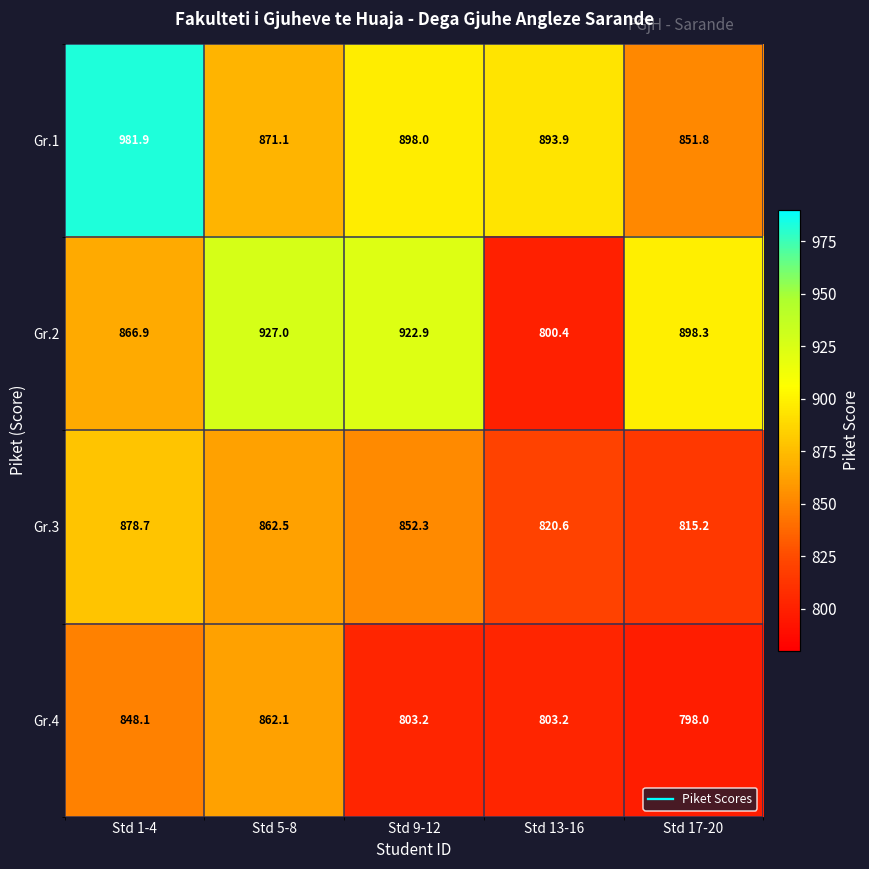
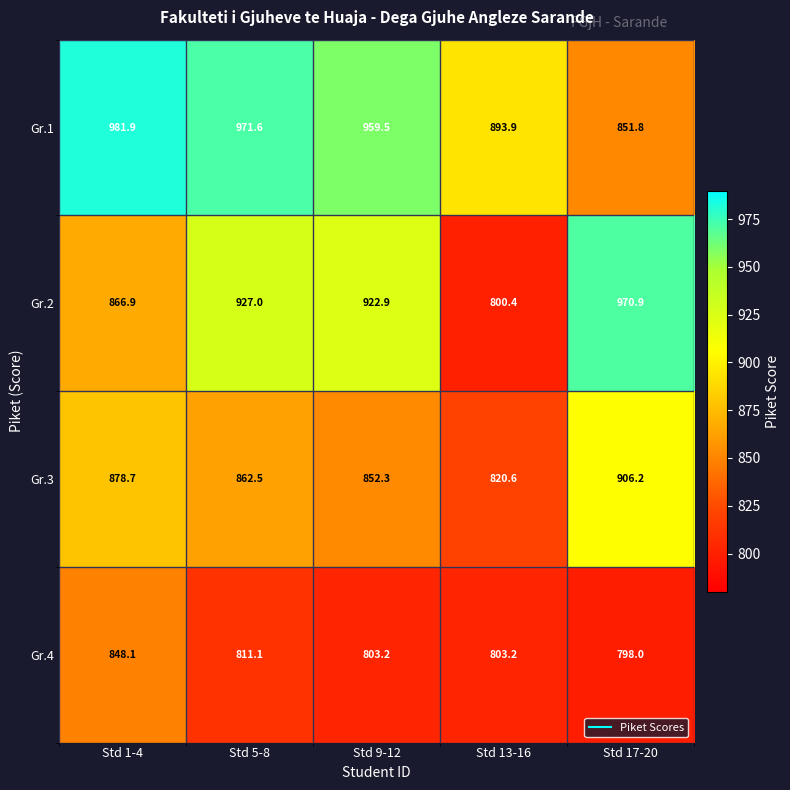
  {
    "Gr.1": {
      "Std 1-4": 981.9,
-     "Std 5-8": 871.1,
-     "Std 9-12": 898.0,
+     "Std 5-8": 971.6,
+     "Std 9-12": 959.5,
      "Std 13-16": 893.9,
      "Std 17-20": 851.8
    },
    "Gr.2": {
      "Std 1-4": 866.9,
      "Std 5-8": 927.0,
      "Std 9-12": 922.9,
      "Std 13-16": 800.4,
-     "Std 17-20": 898.3
+     "Std 17-20": 970.9
    },
    "Gr.3": {
      "Std 1-4": 878.7,
      "Std 5-8": 862.5,
      "Std 9-12": 852.3,
      "Std 13-16": 820.6,
-     "Std 17-20": 815.2
+     "Std 17-20": 906.2
    },
    "Gr.4": {
      "Std 1-4": 848.1,
-     "Std 5-8": 862.1,
+     "Std 5-8": 811.1,
      "Std 9-12": 803.2,
      "Std 13-16": 803.2,
      "Std 17-20": 798.0
    }
  }
